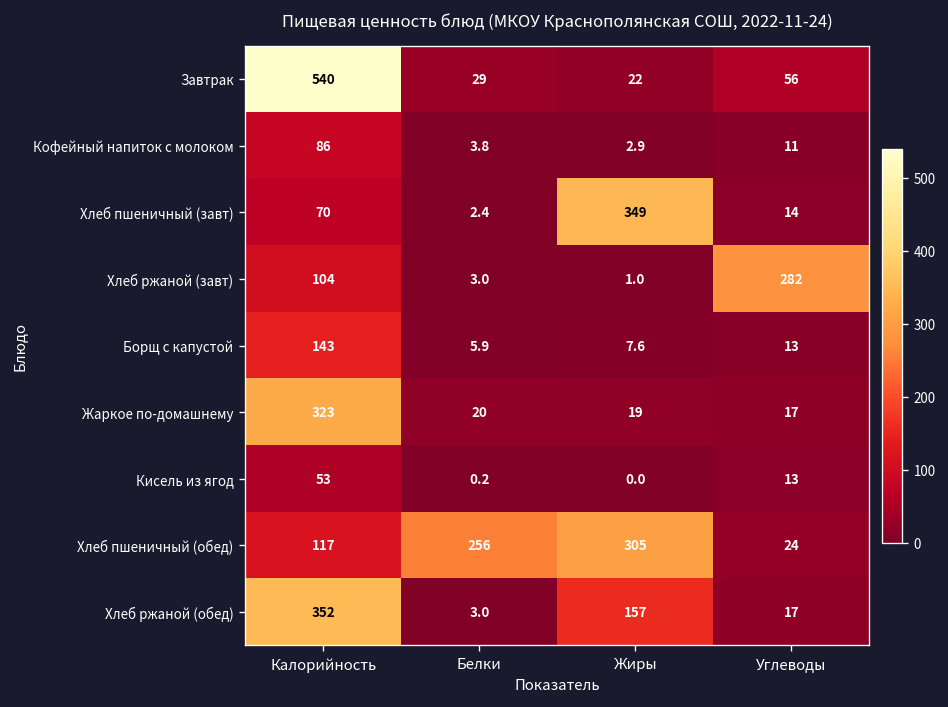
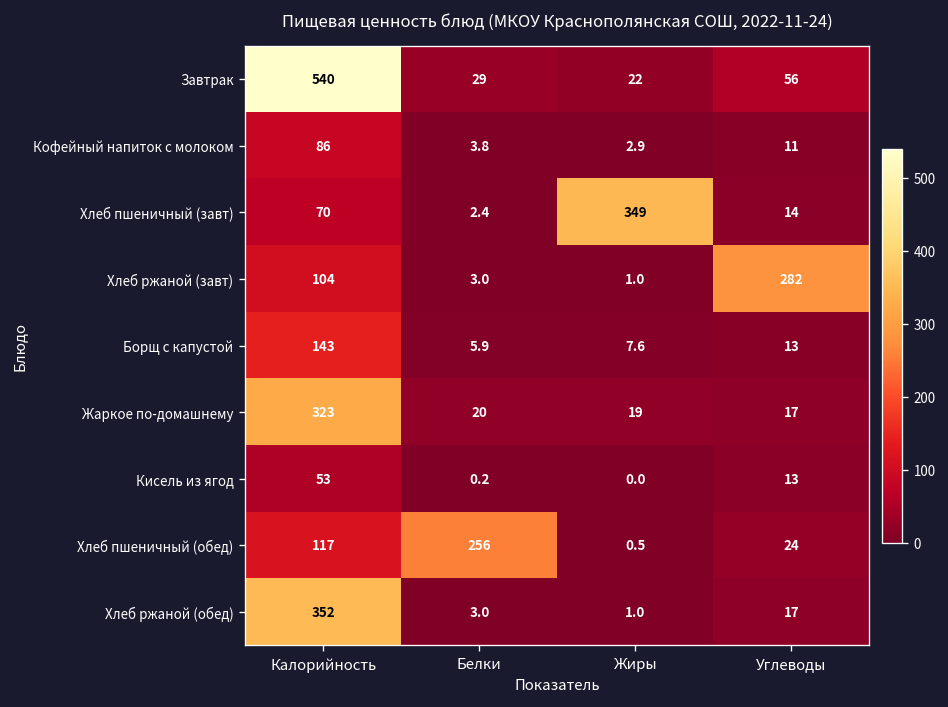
  {
    "Завтрак": {
      "Калорийность": 540,
      "Белки": 29,
      "Жиры": 22,
      "Углеводы": 56
    },
    "Кофейный напиток с молоком": {
      "Калорийность": 86,
      "Белки": 3.8,
      "Жиры": 2.9,
      "Углеводы": 11
    },
    "Хлеб пшеничный (завт)": {
      "Калорийность": 70,
      "Белки": 2.4,
      "Жиры": 349,
      "Углеводы": 14
    },
    "Хлеб ржаной (завт)": {
      "Калорийность": 104,
      "Белки": 3.0,
      "Жиры": 1.0,
      "Углеводы": 282
    },
    "Борщ с капустой": {
      "Калорийность": 143,
      "Белки": 5.9,
      "Жиры": 7.6,
      "Углеводы": 13
    },
    "Жаркое по-домашнему": {
      "Калорийность": 323,
      "Белки": 20,
      "Жиры": 19,
      "Углеводы": 17
    },
    "Кисель из ягод": {
      "Калорийность": 53,
      "Белки": 0.2,
      "Жиры": 0.0,
      "Углеводы": 13
    },
    "Хлеб пшеничный (обед)": {
      "Калорийность": 117,
      "Белки": 256,
-     "Жиры": 305,
+     "Жиры": 0.5,
      "Углеводы": 24
    },
    "Хлеб ржаной (обед)": {
      "Калорийность": 352,
      "Белки": 3.0,
-     "Жиры": 157,
+     "Жиры": 1.0,
      "Углеводы": 17
    }
  }
